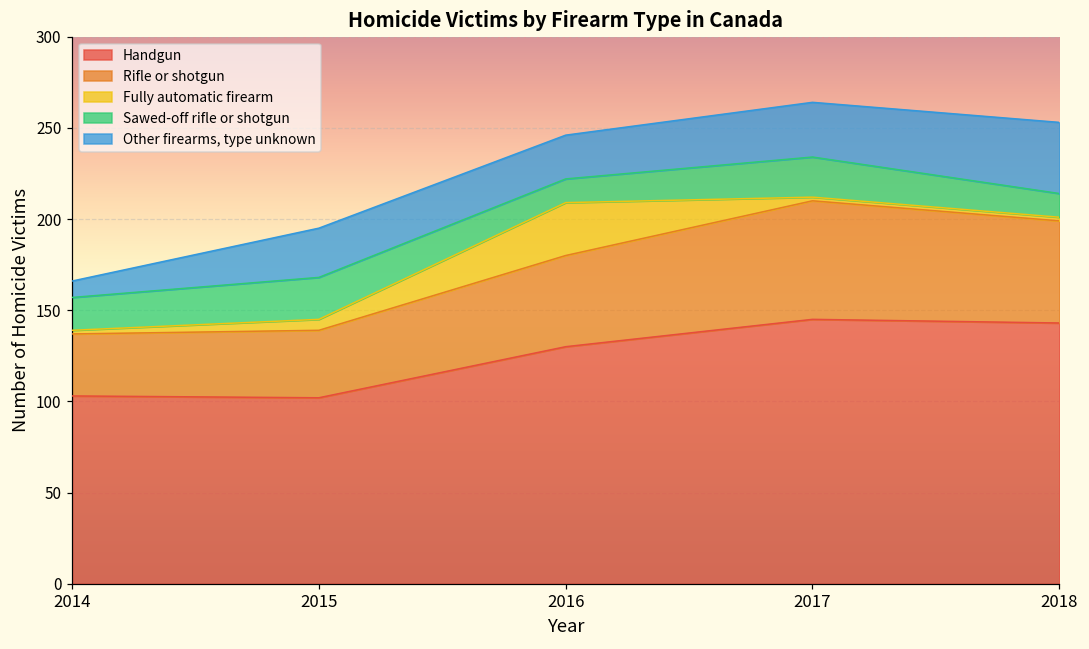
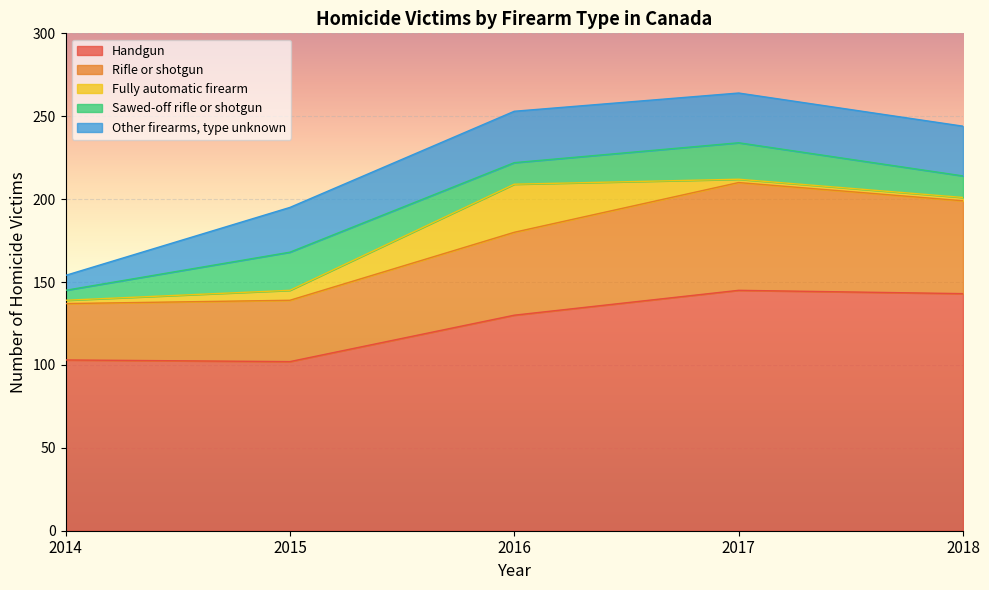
  {
    "Fully automatic firearm": {
      "2014": 2,
      "2015": 6,
      "2016": 29,
      "2017": 2,
      "2018": 2
    },
    "Sawed-off rifle or shotgun": {
-     "2014": 18,
+     "2014": 6,
      "2015": 23,
      "2016": 13,
      "2017": 22,
      "2018": 13
    },
    "Other firearms, type unknown": {
      "2014": 9,
      "2015": 27,
-     "2016": 24,
+     "2016": 31,
      "2017": 30,
-     "2018": 39
+     "2018": 30
    }
  }
